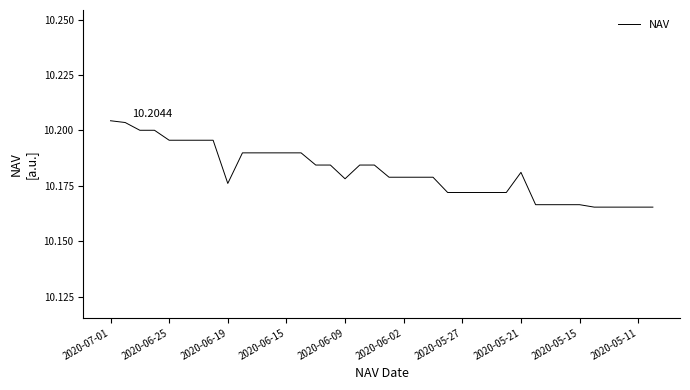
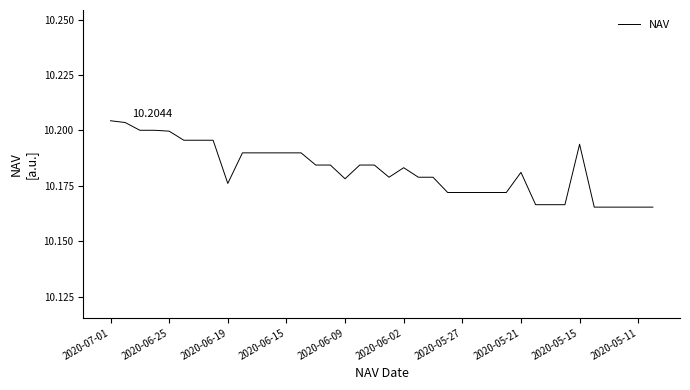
  {
-   "2020-06-25": 10.196,
+   "2020-06-25": 10.200,
    "2020-06-19": 10.176,
    "2020-06-15": 10.190,
    "2020-06-09": 10.178,
-   "2020-06-02": 10.179,
+   "2020-06-02": 10.183,
    "2020-05-27": 10.172,
    "2020-05-21": 10.181,
-   "2020-05-15": 10.167,
+   "2020-05-15": 10.194,
    "2020-05-11": 10.165
  }
